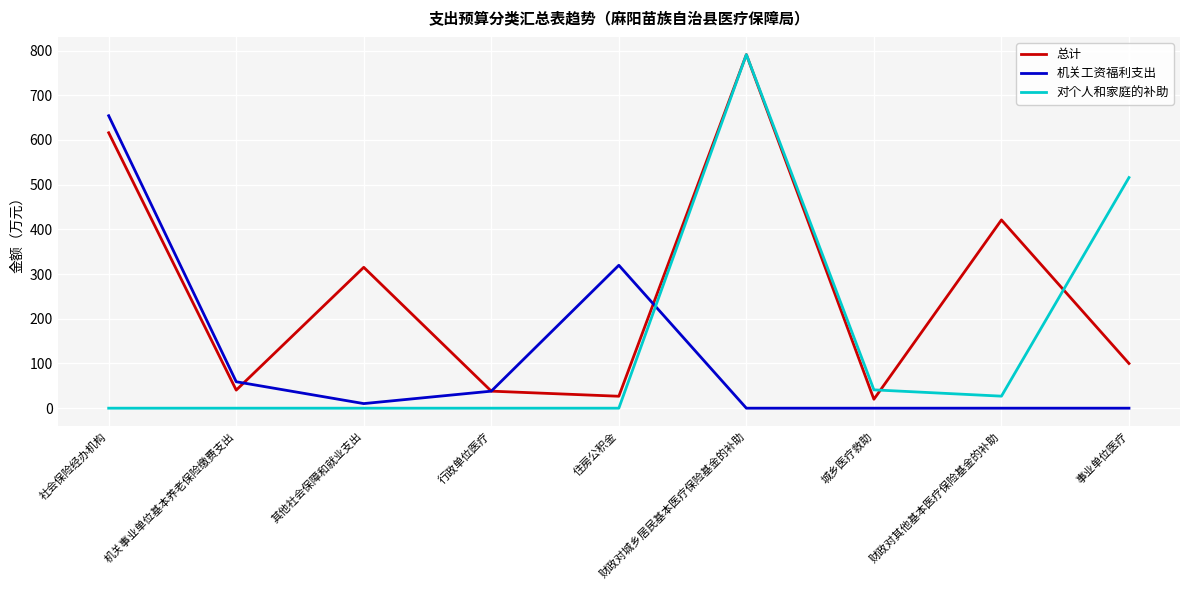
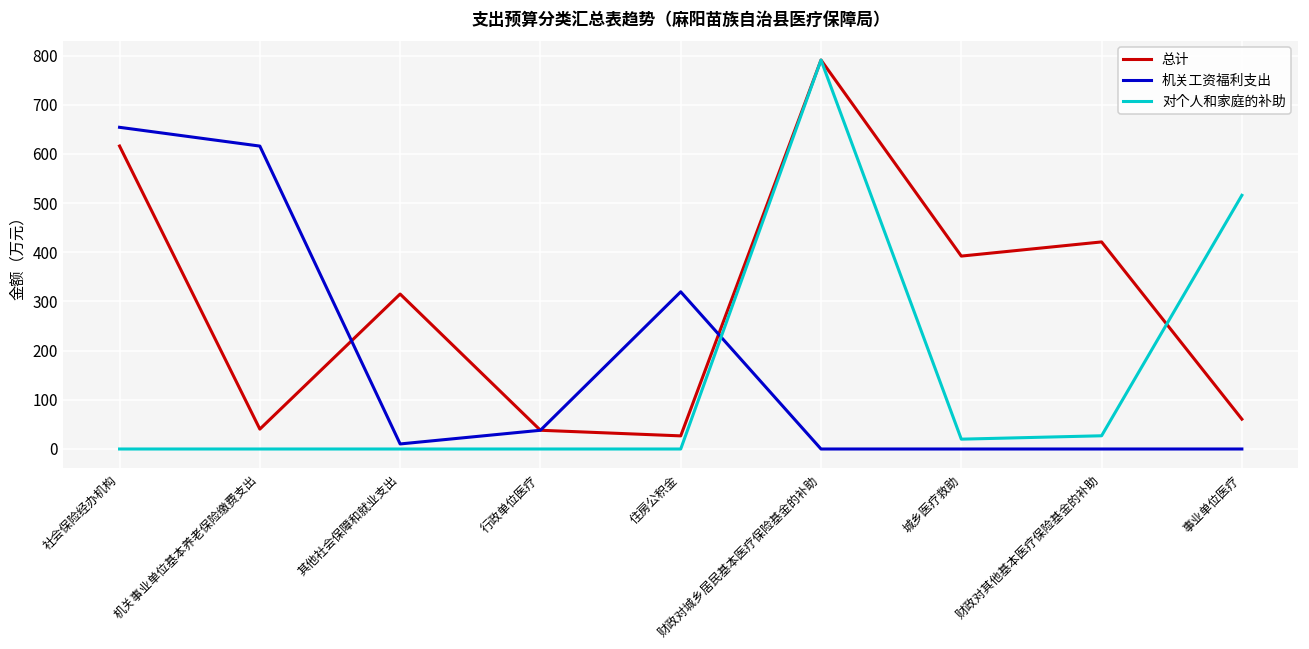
  {
    "总计": {
      "社会保险经办机构": 620,
      "机关事业单位基本养老保险缴费支出": 40,
      "其他社会保障和就业支出": 320,
      "住房公积金": 30,
-     "城乡医疗救助": 20,
+     "城乡医疗救助": 390,
      "财政对其他基本医疗保险基金的补助": 420,
-     "事业单位医疗": 100
+     "事业单位医疗": 60
    },
    "机关工资福利支出": {
      "社会保险经办机构": 650,
-     "机关事业单位基本养老保险缴费支出": 60,
+     "机关事业单位基本养老保险缴费支出": 620,
      "其他社会保障和就业支出": 10,
      "住房公积金": 320,
      "财政对城乡居民基本医疗保险基金的补助": 0,
      "城乡医疗救助": 0,
      "财政对其他基本医疗保险基金的补助": 0,
      "事业单位医疗": 0
    },
    "对个人和家庭的补助": {
      "社会保险经办机构": 0,
      "机关事业单位基本养老保险缴费支出": 0,
      "其他社会保障和就业支出": 0,
      "行政单位医疗": 0,
      "住房公积金": 0,
-     "城乡医疗救助": 40,
+     "城乡医疗救助": 20,
      "财政对其他基本医疗保险基金的补助": 30,
      "事业单位医疗": 520
    }
  }
